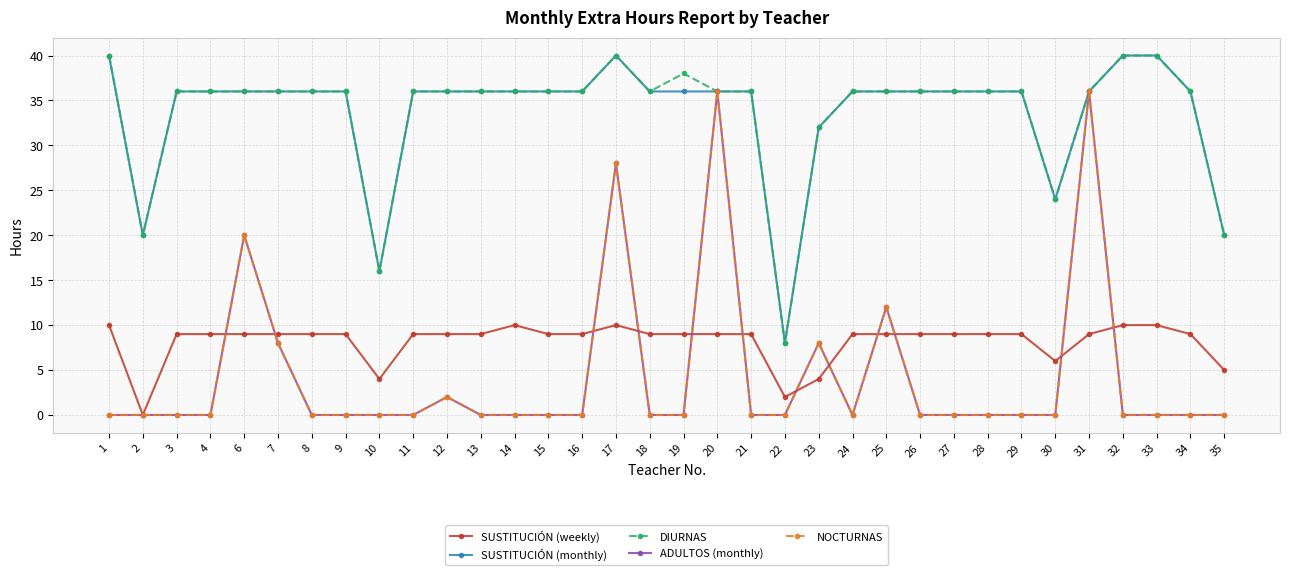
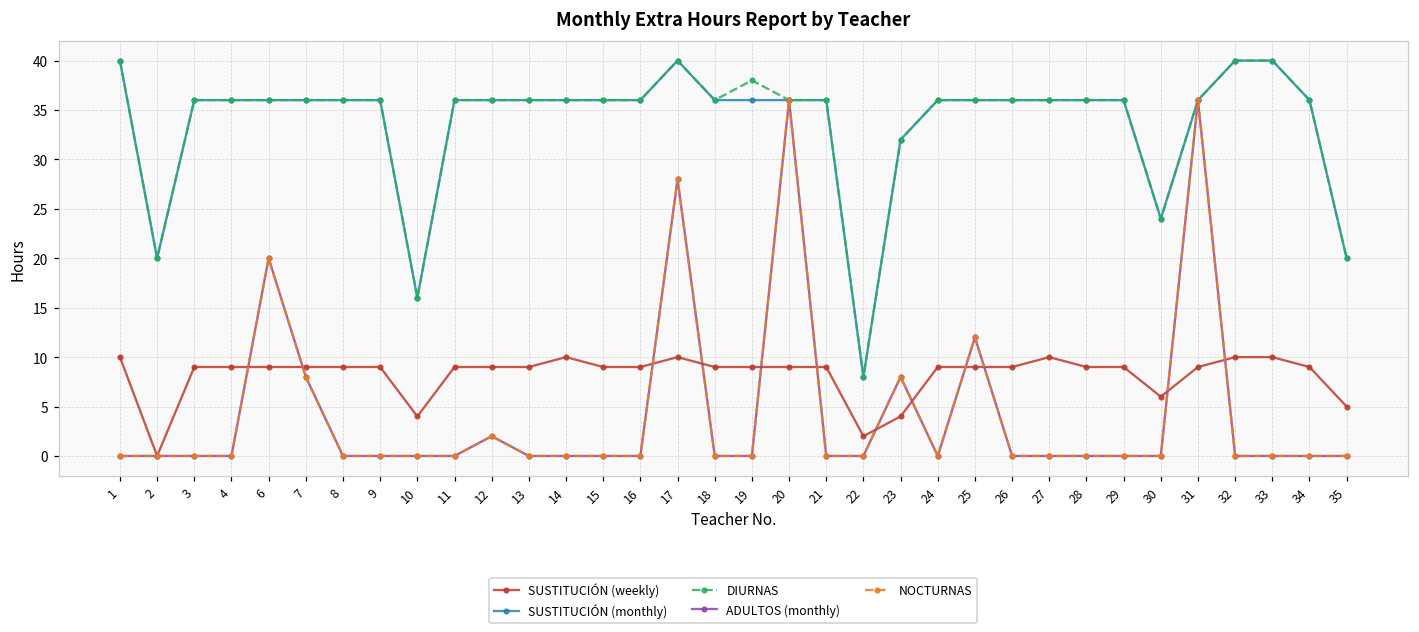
  {
    "SUSTITUCIÓN (weekly)": {
      "1": 10,
      "3": 9,
      "4": 9,
      "6": 9,
      "7": 9,
      "8": 9,
      "9": 9,
      "10": 4,
      "11": 9,
      "12": 9,
      "13": 9,
      "14": 10,
      "15": 9,
      "16": 9,
      "17": 10,
      "18": 9,
      "19": 9,
      "20": 9,
      "21": 9,
      "22": 2,
      "23": 4,
      "24": 9,
      "25": 9,
      "26": 9,
-     "27": 9,
+     "27": 10,
      "28": 9,
      "29": 9,
      "30": 6,
      "31": 9,
      "32": 10,
      "33": 10,
      "34": 9,
      "35": 5
    },
    "SUSTITUCIÓN (monthly)": {
      "19": 36
    },
    "DIURNAS": {
      "19": 38
    },
    "NOCTURNAS": {
      "1": 0,
      "3": 0,
      "4": 0,
      "6": 20,
      "7": 8,
      "8": 0,
      "9": 0,
      "10": 0,
      "11": 0,
      "12": 2,
      "13": 0,
      "14": 0,
      "15": 0,
      "16": 0,
      "17": 28,
      "18": 0,
      "19": 0,
      "21": 0,
      "22": 0,
      "23": 8,
      "24": 0,
      "25": 12,
      "26": 0,
      "27": 0,
      "28": 0,
      "29": 0,
      "30": 0,
      "32": 0,
      "33": 0,
      "34": 0,
      "35": 0
    }
  }
